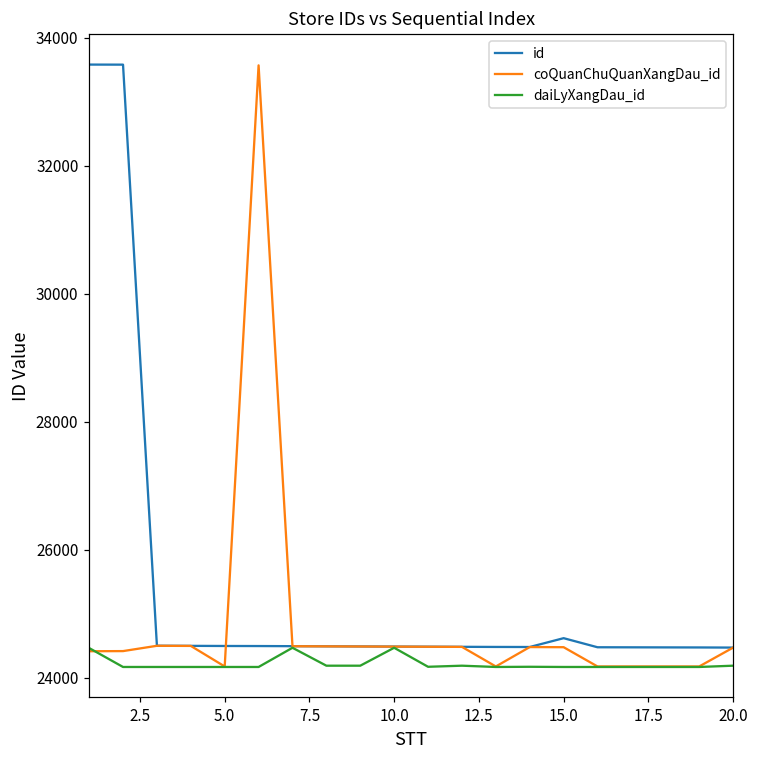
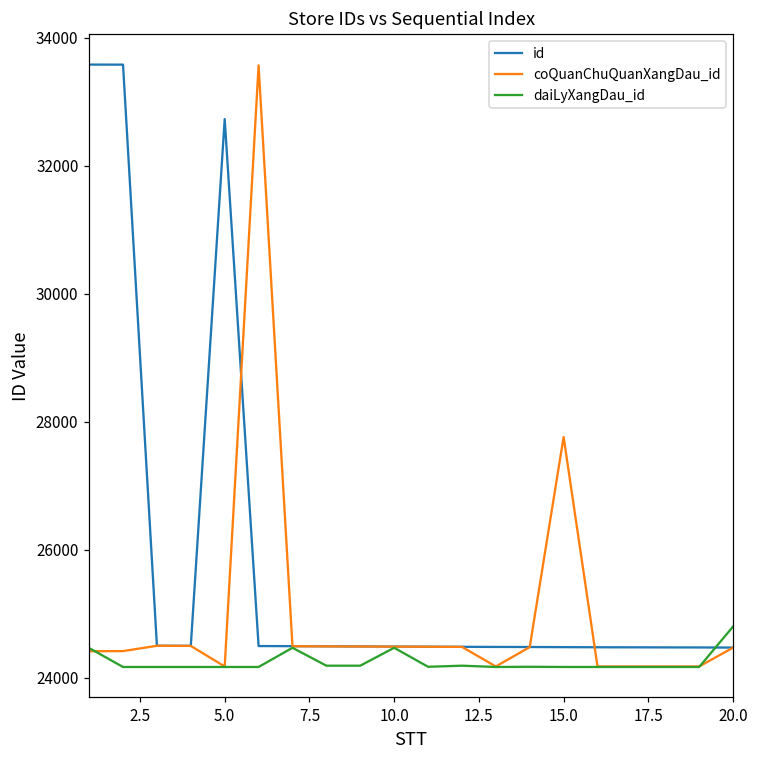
  {
    "id": {
-     "5.0": 24500,
-     "15.0": 24600
+     "5.0": 32700,
+     "15.0": 24500
    },
    "coQuanChuQuanXangDau_id": {
-     "15.0": 24500
+     "15.0": 27800
    },
    "daiLyXangDau_id": {
      "15.0": 24200,
-     "20.0": 24200
+     "20.0": 24800
    }
  }
